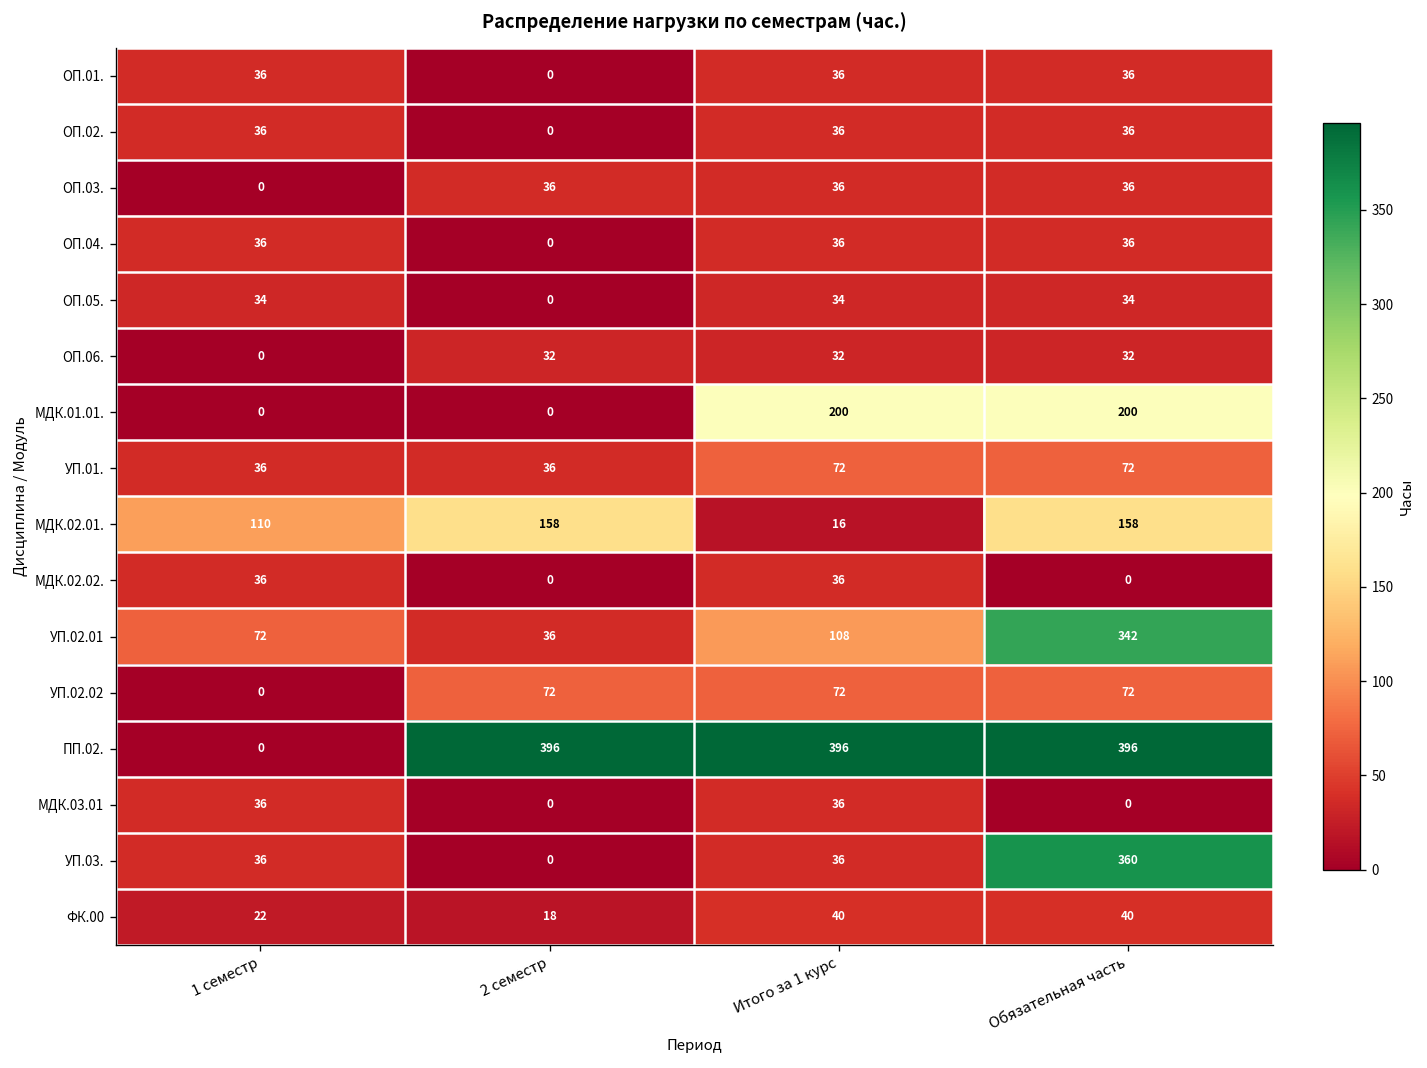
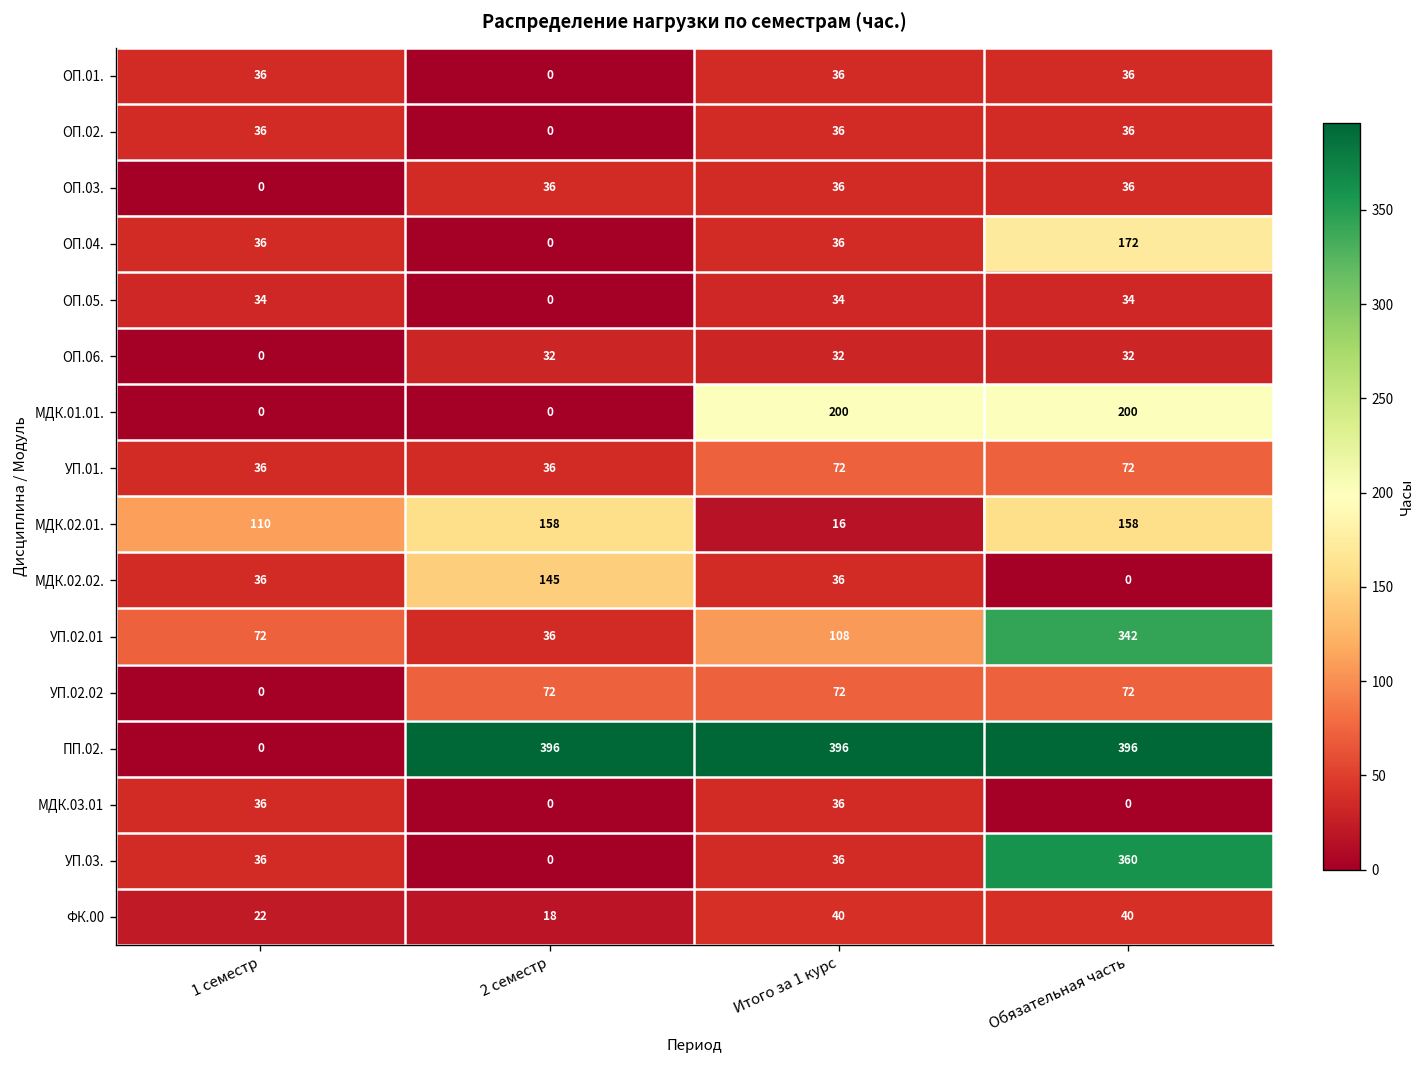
  {
    "ОП.01.": {
      "1 семестр": 36,
      "2 семестр": 0,
      "Итого за 1 курс": 36,
      "Обязательная часть": 36
    },
    "ОП.02.": {
      "1 семестр": 36,
      "2 семестр": 0,
      "Итого за 1 курс": 36,
      "Обязательная часть": 36
    },
    "ОП.03.": {
      "1 семестр": 0,
      "2 семестр": 36,
      "Итого за 1 курс": 36,
      "Обязательная часть": 36
    },
    "ОП.04.": {
      "1 семестр": 36,
      "2 семестр": 0,
      "Итого за 1 курс": 36,
-     "Обязательная часть": 36
+     "Обязательная часть": 172
    },
    "ОП.05.": {
      "1 семестр": 34,
      "2 семестр": 0,
      "Итого за 1 курс": 34,
      "Обязательная часть": 34
    },
    "ОП.06.": {
      "1 семестр": 0,
      "2 семестр": 32,
      "Итого за 1 курс": 32,
      "Обязательная часть": 32
    },
    "МДК.01.01.": {
      "1 семестр": 0,
      "2 семестр": 0,
      "Итого за 1 курс": 200,
      "Обязательная часть": 200
    },
    "УП.01.": {
      "1 семестр": 36,
      "2 семестр": 36,
      "Итого за 1 курс": 72,
      "Обязательная часть": 72
    },
    "МДК.02.01.": {
      "1 семестр": 110,
      "2 семестр": 158,
      "Итого за 1 курс": 16,
      "Обязательная часть": 158
    },
    "МДК.02.02.": {
      "1 семестр": 36,
-     "2 семестр": 0,
+     "2 семестр": 145,
      "Итого за 1 курс": 36,
      "Обязательная часть": 0
    },
    "УП.02.01": {
      "1 семестр": 72,
      "2 семестр": 36,
      "Итого за 1 курс": 108,
      "Обязательная часть": 342
    },
    "УП.02.02": {
      "1 семестр": 0,
      "2 семестр": 72,
      "Итого за 1 курс": 72,
      "Обязательная часть": 72
    },
    "ПП.02.": {
      "1 семестр": 0,
      "2 семестр": 396,
      "Итого за 1 курс": 396,
      "Обязательная часть": 396
    },
    "МДК.03.01": {
      "1 семестр": 36,
      "2 семестр": 0,
      "Итого за 1 курс": 36,
      "Обязательная часть": 0
    },
    "УП.03.": {
      "1 семестр": 36,
      "2 семестр": 0,
      "Итого за 1 курс": 36,
      "Обязательная часть": 360
    },
    "ФК.00": {
      "1 семестр": 22,
      "2 семестр": 18,
      "Итого за 1 курс": 40,
      "Обязательная часть": 40
    }
  }
